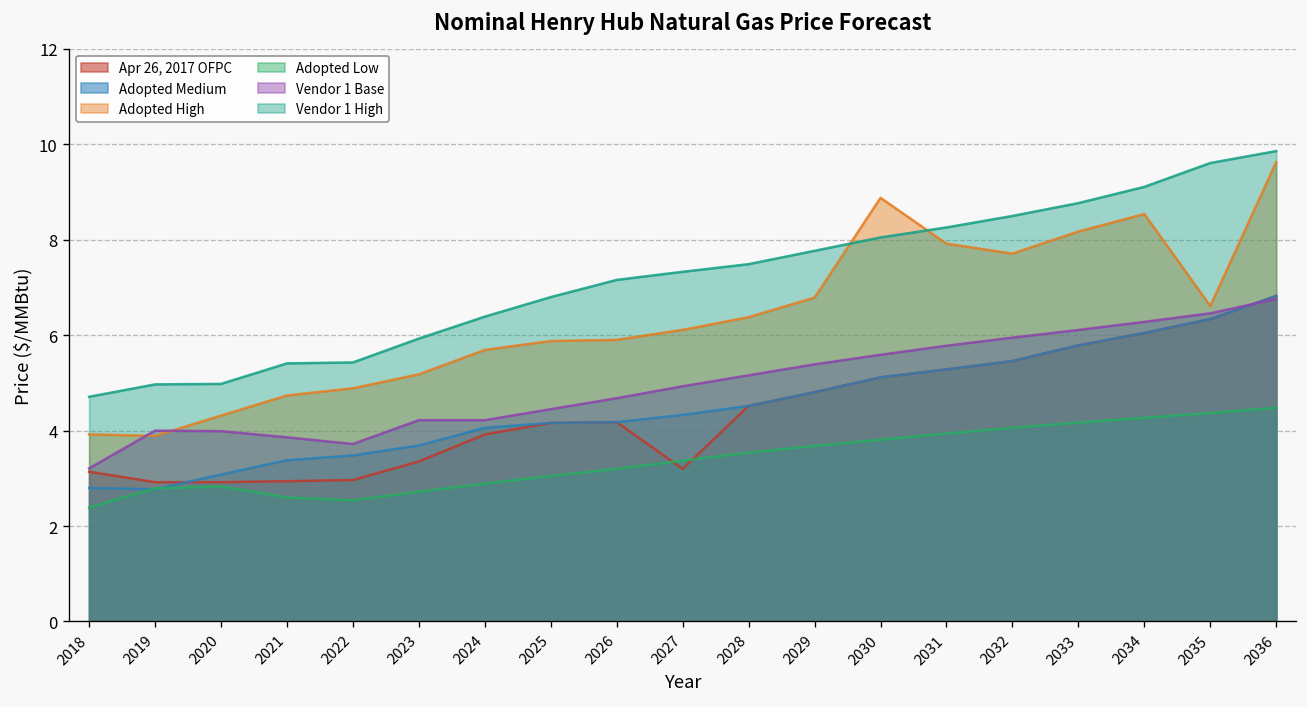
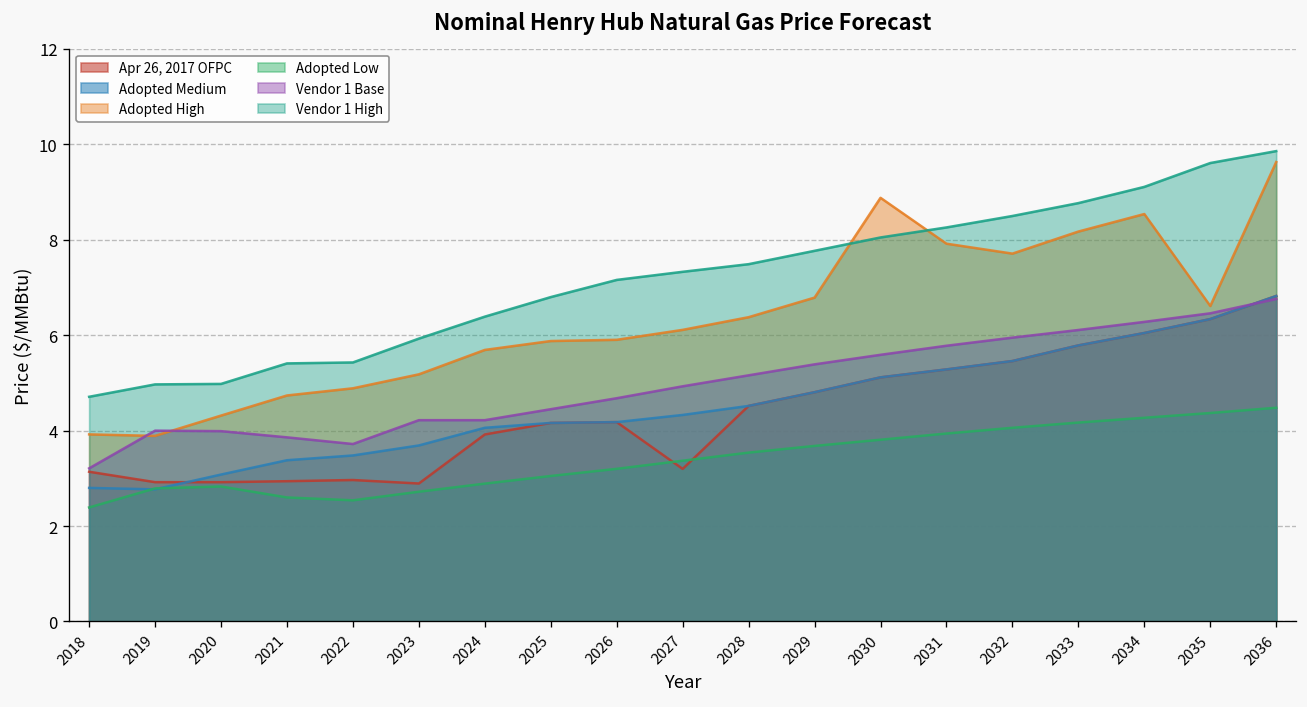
  {
    "Apr 26, 2017 OFPC": {
      "2018": 3.1,
      "2019": 2.9,
      "2020": 2.9,
      "2021": 2.9,
      "2022": 3.0,
-     "2023": 3.4,
+     "2023": 2.9,
      "2024": 3.9,
      "2027": 3.2
    },
    "Adopted Medium": {
      "2018": 2.8,
      "2020": 3.1,
      "2021": 3.4,
      "2022": 3.5,
      "2023": 3.7,
      "2024": 4.1,
      "2027": 4.3
    },
    "Adopted High": {
      "2018": 3.9,
      "2019": 3.9,
      "2020": 4.3,
      "2021": 4.7,
      "2022": 4.9,
      "2023": 5.2,
      "2024": 5.7,
      "2025": 5.9,
      "2026": 5.9,
      "2027": 6.1,
      "2028": 6.4,
      "2029": 6.8,
      "2030": 8.9,
      "2031": 7.9,
      "2032": 7.7,
      "2033": 8.2,
      "2034": 8.5,
      "2035": 6.6,
      "2036": 9.6
    },
    "Vendor 1 Base": {
      "2018": 3.2,
      "2019": 4.0,
      "2020": 4.0,
      "2021": 3.9,
      "2022": 3.7,
      "2023": 4.2,
      "2024": 4.2,
      "2025": 4.5,
      "2026": 4.7,
      "2027": 4.9,
      "2028": 5.2,
      "2029": 5.4,
      "2030": 5.6,
      "2031": 5.8,
      "2032": 6.0,
      "2033": 6.1,
      "2034": 6.3,
      "2035": 6.5
    }
  }
